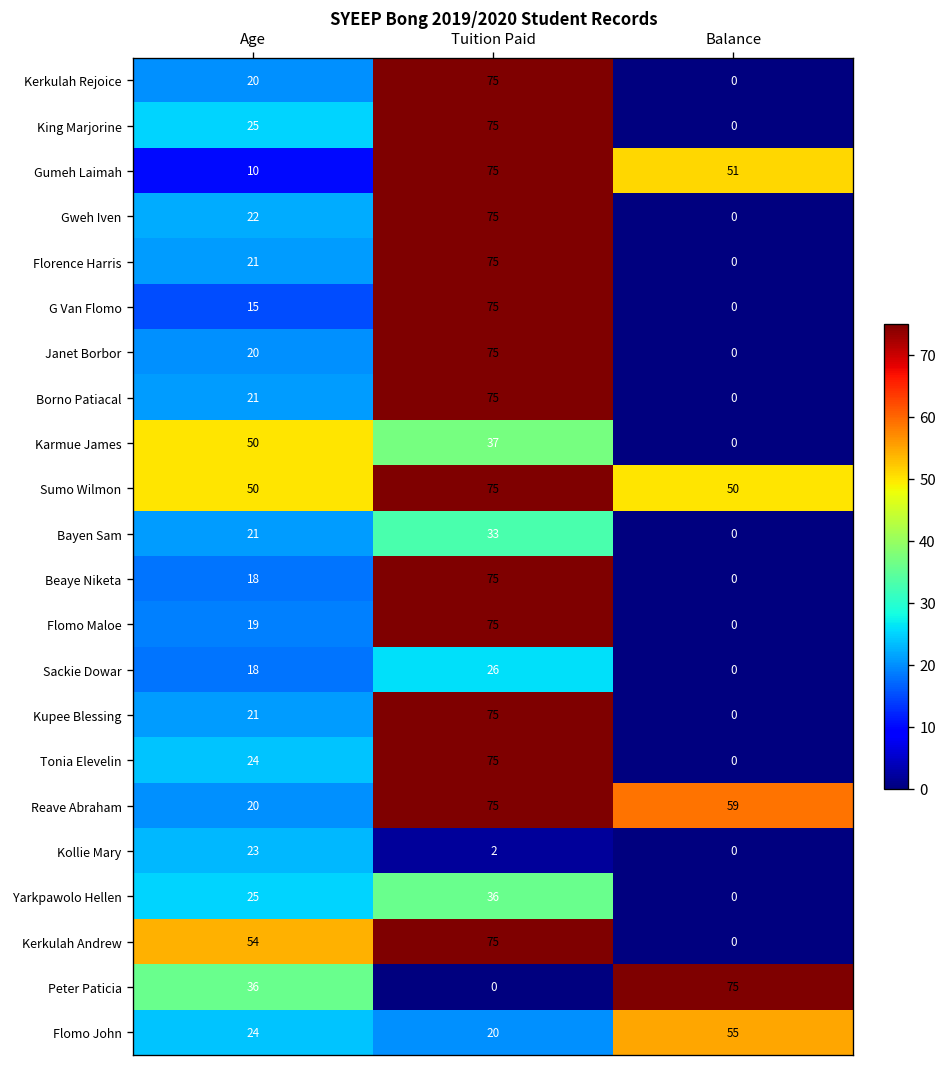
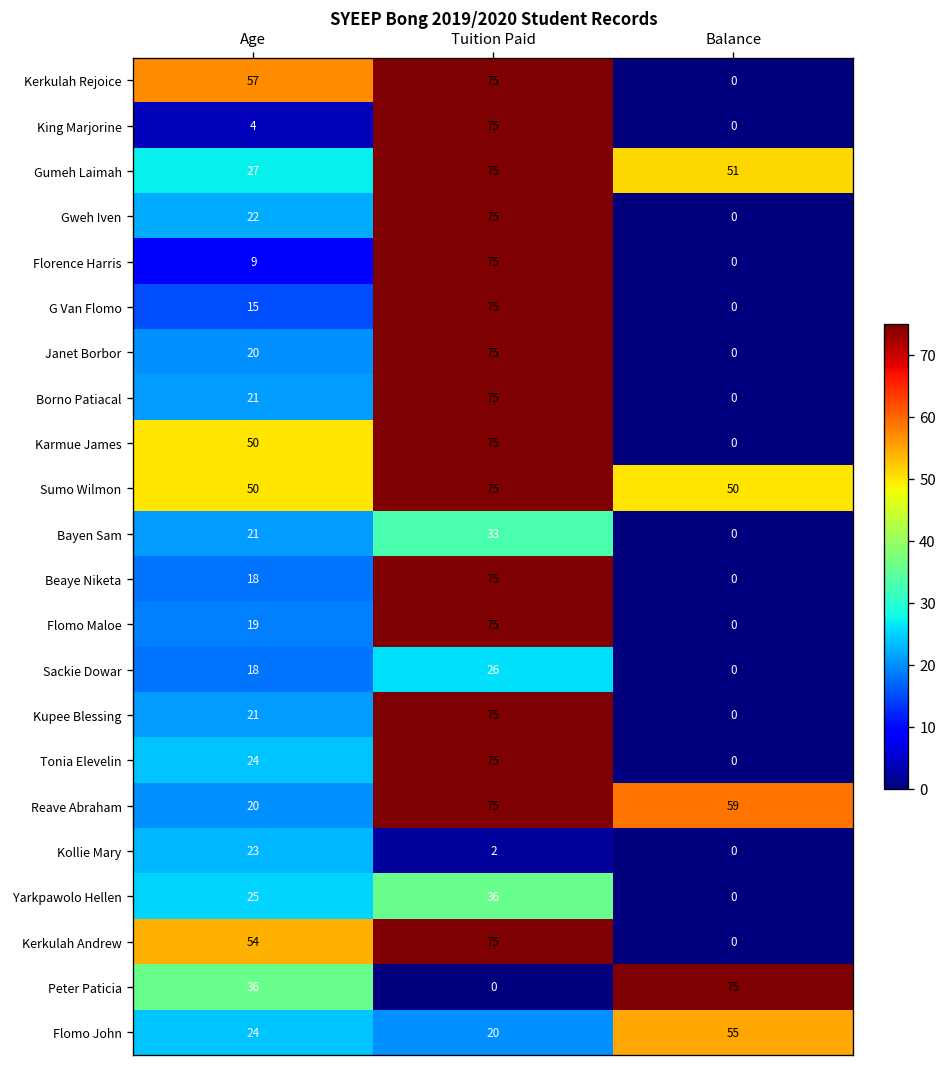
  {
    "Kerkulah Rejoice": {
-     "Age": 20,
+     "Age": 57,
      "Tuition Paid": 75,
      "Balance": 0
    },
    "King Marjorine": {
-     "Age": 25,
+     "Age": 4,
      "Tuition Paid": 75,
      "Balance": 0
    },
    "Gumeh Laimah": {
-     "Age": 10,
+     "Age": 27,
      "Tuition Paid": 75,
      "Balance": 51
    },
    "Gweh Iven": {
      "Age": 22,
      "Tuition Paid": 75,
      "Balance": 0
    },
    "Florence Harris": {
-     "Age": 21,
+     "Age": 9,
      "Tuition Paid": 75,
      "Balance": 0
    },
    "G Van Flomo": {
      "Age": 15,
      "Tuition Paid": 75,
      "Balance": 0
    },
    "Janet Borbor": {
      "Age": 20,
      "Tuition Paid": 75,
      "Balance": 0
    },
    "Borno Patiacal": {
      "Age": 21,
      "Tuition Paid": 75,
      "Balance": 0
    },
    "Karmue James": {
      "Age": 50,
-     "Tuition Paid": 37,
+     "Tuition Paid": 75,
      "Balance": 0
    },
    "Sumo Wilmon": {
      "Age": 50,
      "Tuition Paid": 75,
      "Balance": 50
    },
    "Bayen Sam": {
      "Age": 21,
      "Tuition Paid": 33,
      "Balance": 0
    },
    "Beaye Niketa": {
      "Age": 18,
      "Tuition Paid": 75,
      "Balance": 0
    },
    "Flomo Maloe": {
      "Age": 19,
      "Tuition Paid": 75,
      "Balance": 0
    },
    "Sackie Dowar": {
      "Age": 18,
      "Tuition Paid": 26,
      "Balance": 0
    },
    "Kupee Blessing": {
      "Age": 21,
      "Tuition Paid": 75,
      "Balance": 0
    },
    "Tonia Elevelin": {
      "Age": 24,
      "Tuition Paid": 75,
      "Balance": 0
    },
    "Reave Abraham": {
      "Age": 20,
      "Tuition Paid": 75,
      "Balance": 59
    },
    "Kollie Mary": {
      "Age": 23,
      "Tuition Paid": 2,
      "Balance": 0
    },
    "Yarkpawolo Hellen": {
      "Age": 25,
      "Tuition Paid": 36,
      "Balance": 0
    },
    "Kerkulah Andrew": {
      "Age": 54,
      "Tuition Paid": 75,
      "Balance": 0
    },
    "Peter Paticia": {
      "Age": 36,
      "Tuition Paid": 0,
      "Balance": 75
    },
    "Flomo John": {
      "Age": 24,
      "Tuition Paid": 20,
      "Balance": 55
    }
  }
